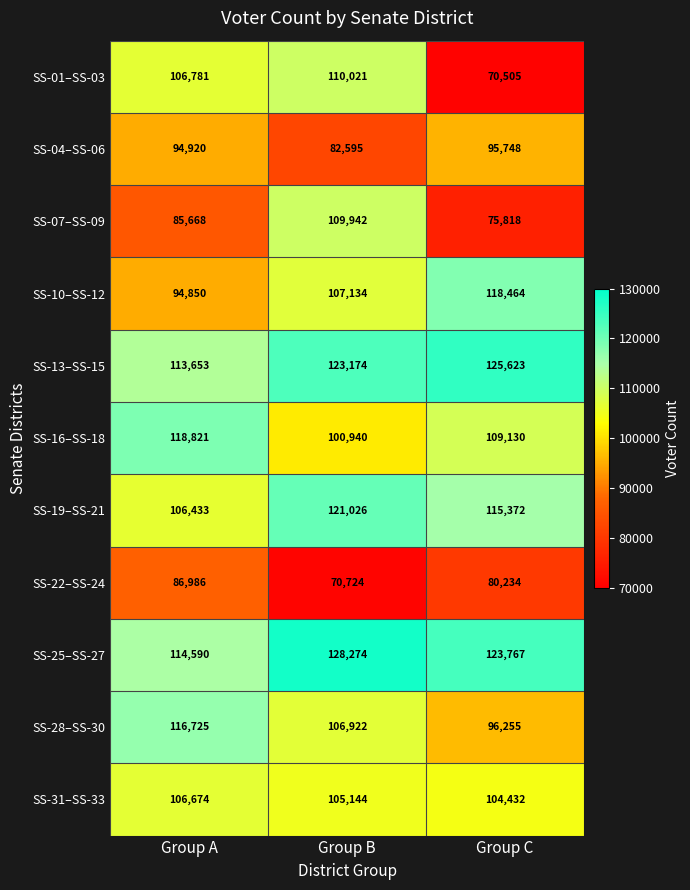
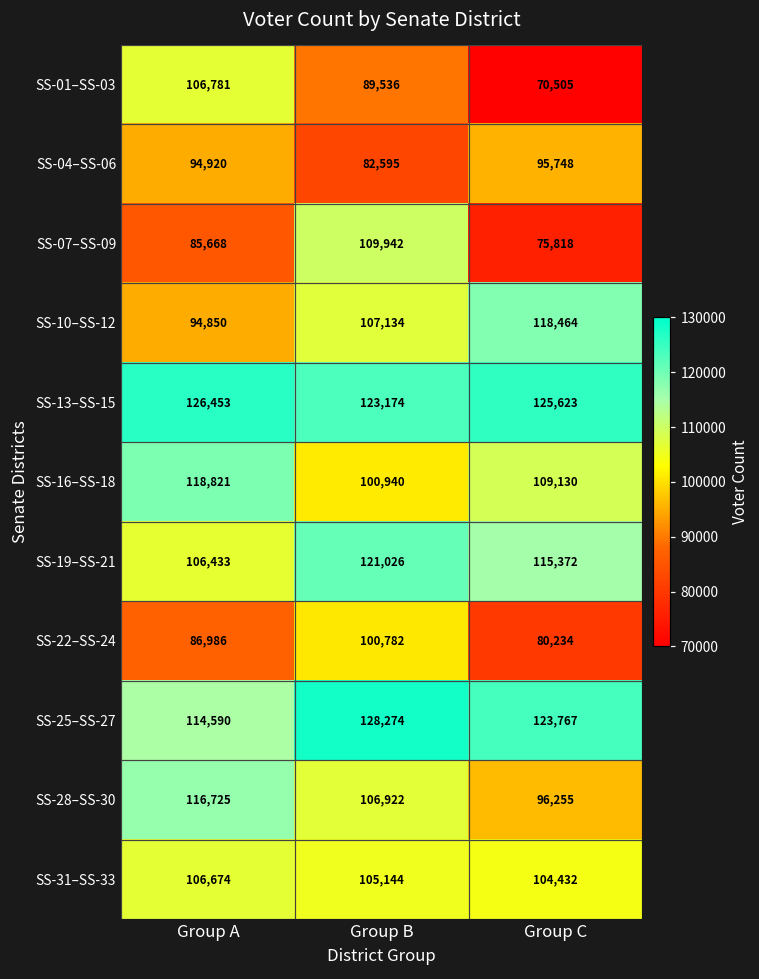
  {
    "SS-01–SS-03": {
      "Group A": "106,781",
-     "Group B": "110,021",
+     "Group B": "89,536",
      "Group C": "70,505"
    },
    "SS-04–SS-06": {
      "Group A": "94,920",
      "Group B": "82,595",
      "Group C": "95,748"
    },
    "SS-07–SS-09": {
      "Group A": "85,668",
      "Group B": "109,942",
      "Group C": "75,818"
    },
    "SS-10–SS-12": {
      "Group A": "94,850",
      "Group B": "107,134",
      "Group C": "118,464"
    },
    "SS-13–SS-15": {
-     "Group A": "113,653",
+     "Group A": "126,453",
      "Group B": "123,174",
      "Group C": "125,623"
    },
    "SS-16–SS-18": {
      "Group A": "118,821",
      "Group B": "100,940",
      "Group C": "109,130"
    },
    "SS-19–SS-21": {
      "Group A": "106,433",
      "Group B": "121,026",
      "Group C": "115,372"
    },
    "SS-22–SS-24": {
      "Group A": "86,986",
-     "Group B": "70,724",
+     "Group B": "100,782",
      "Group C": "80,234"
    },
    "SS-25–SS-27": {
      "Group A": "114,590",
      "Group B": "128,274",
      "Group C": "123,767"
    },
    "SS-28–SS-30": {
      "Group A": "116,725",
      "Group B": "106,922",
      "Group C": "96,255"
    },
    "SS-31–SS-33": {
      "Group A": "106,674",
      "Group B": "105,144",
      "Group C": "104,432"
    }
  }
